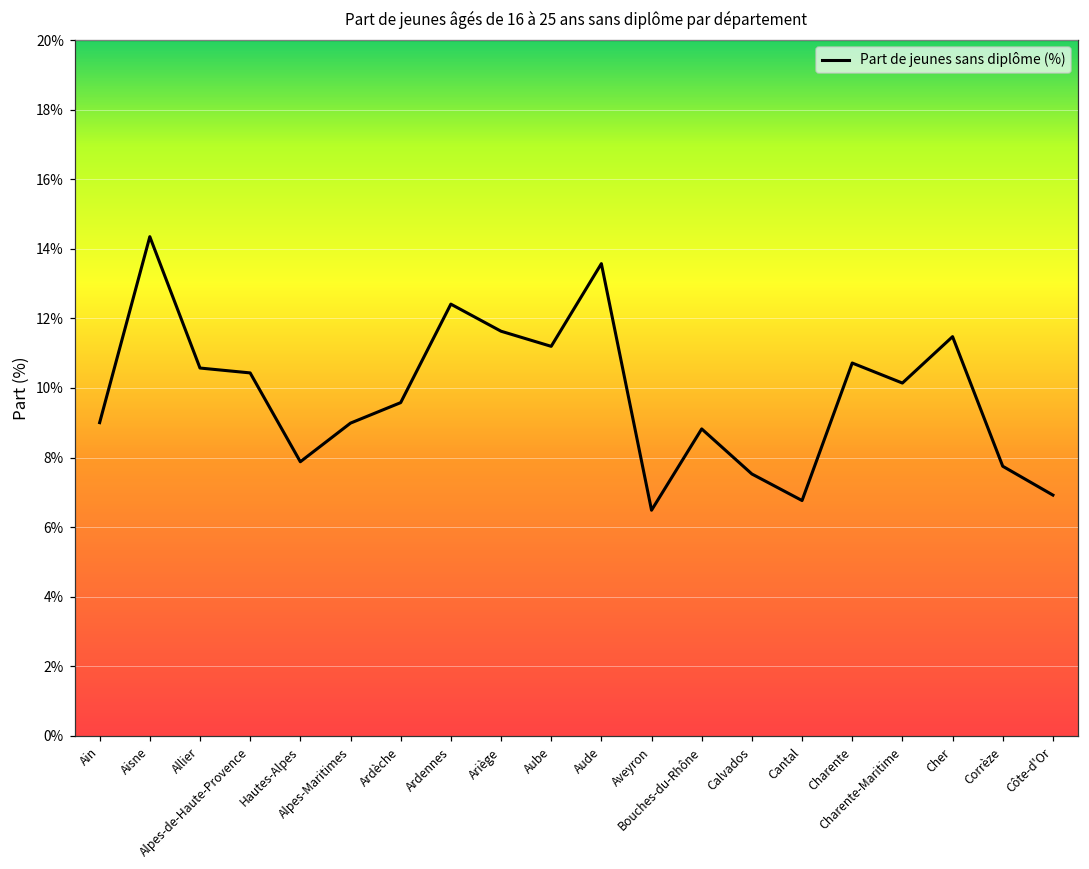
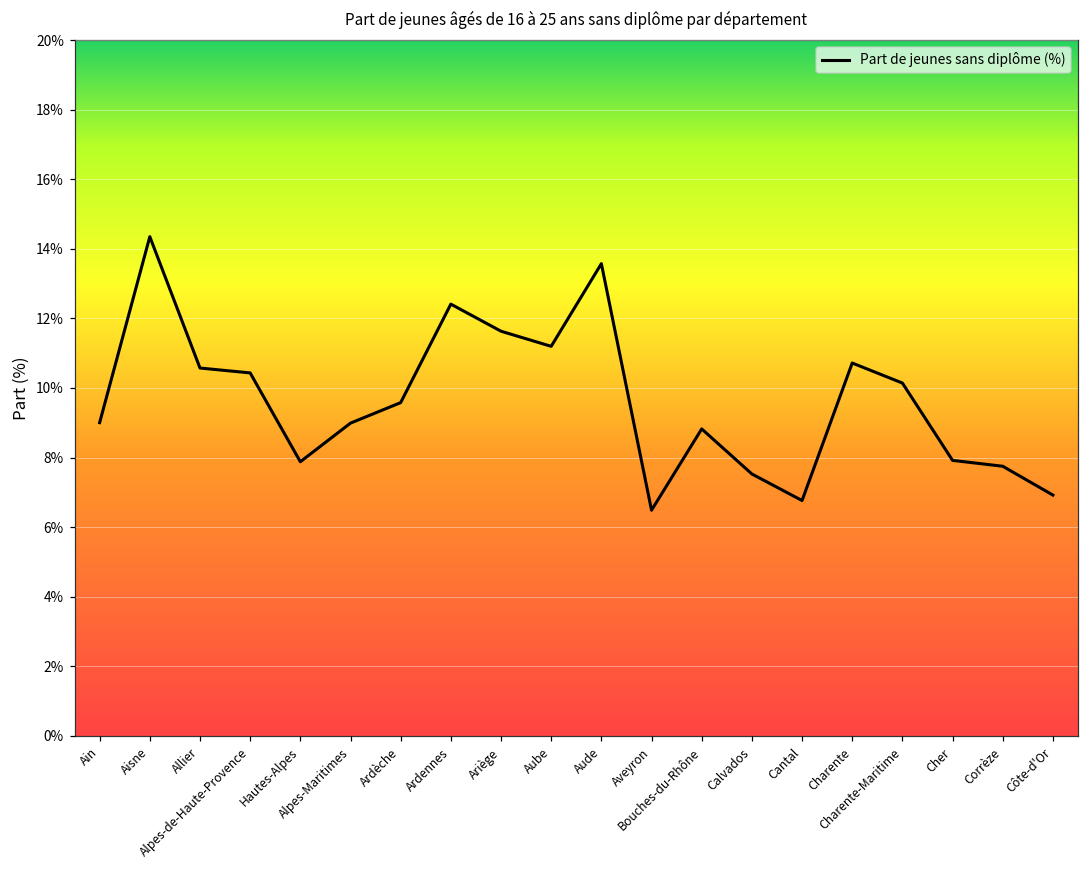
  {
    "Ain": "9.0%",
    "Aisne": "14.3%",
    "Allier": "10.6%",
    "Alpes-de-Haute-Provence": "10.4%",
    "Hautes-Alpes": "7.9%",
    "Alpes-Maritimes": "9.0%",
    "Ardèche": "9.6%",
    "Ardennes": "12.4%",
    "Ariège": "11.6%",
    "Aube": "11.2%",
    "Aude": "13.6%",
    "Aveyron": "6.5%",
    "Bouches-du-Rhône": "8.8%",
    "Calvados": "7.5%",
    "Cantal": "6.8%",
    "Charente": "10.7%",
    "Charente-Maritime": "10.1%",
-   "Cher": "11.5%",
+   "Cher": "7.9%",
    "Corrèze": "7.8%",
    "Côte-d'Or": "6.9%"
  }
